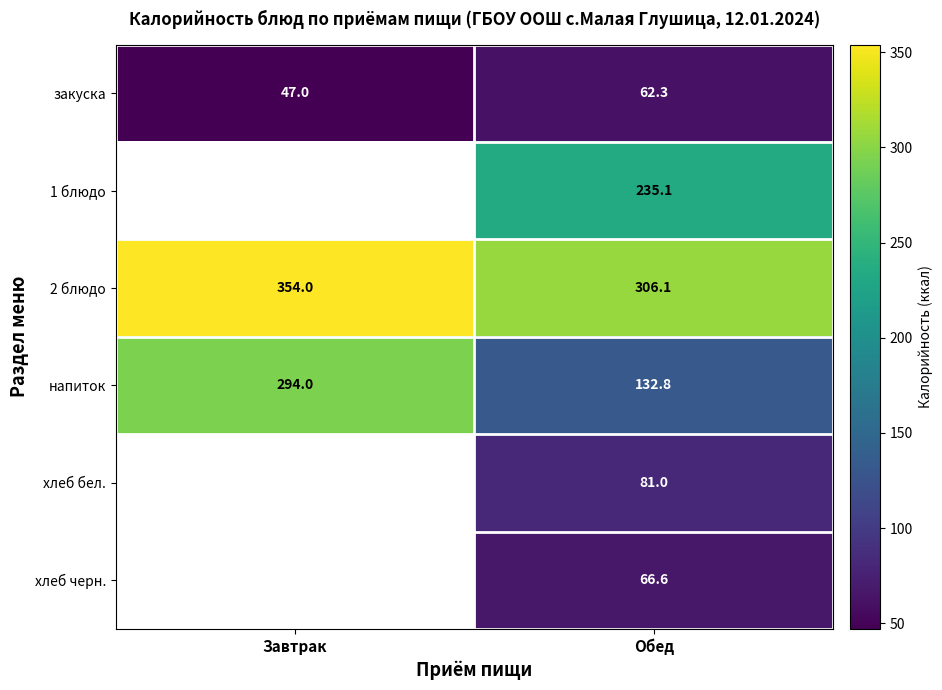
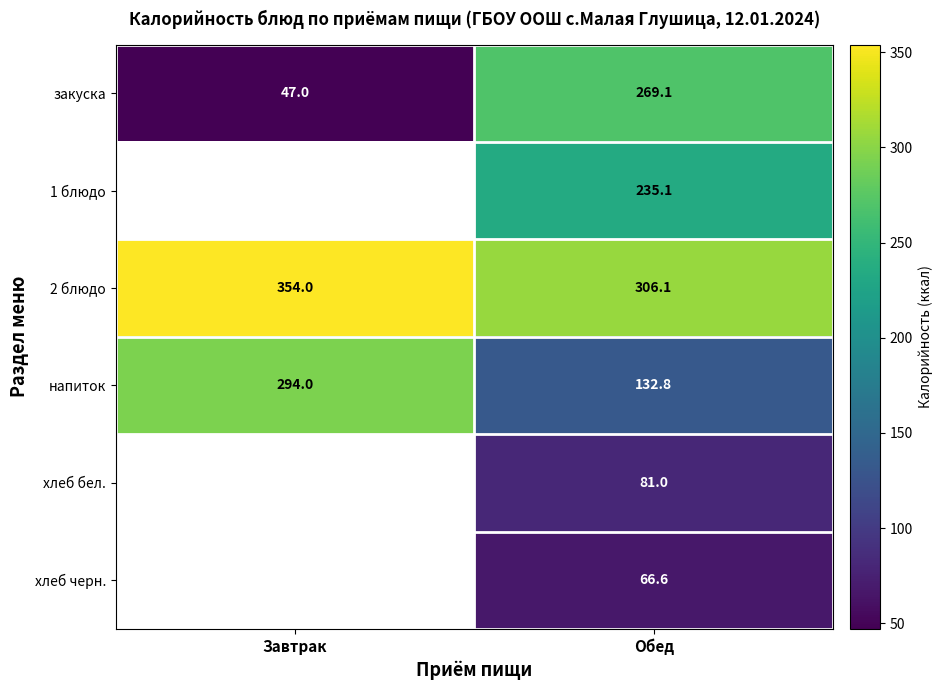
  {
    "закуска": {
      "Завтрак": 47.0,
-     "Обед": 62.3
+     "Обед": 269.1
    },
    "1 блюдо": {
      "Обед": 235.1
    },
    "2 блюдо": {
      "Завтрак": 354.0,
      "Обед": 306.1
    },
    "напиток": {
      "Завтрак": 294.0,
      "Обед": 132.8
    },
    "хлеб бел.": {
      "Обед": 81.0
    },
    "хлеб черн.": {
      "Обед": 66.6
    }
  }
